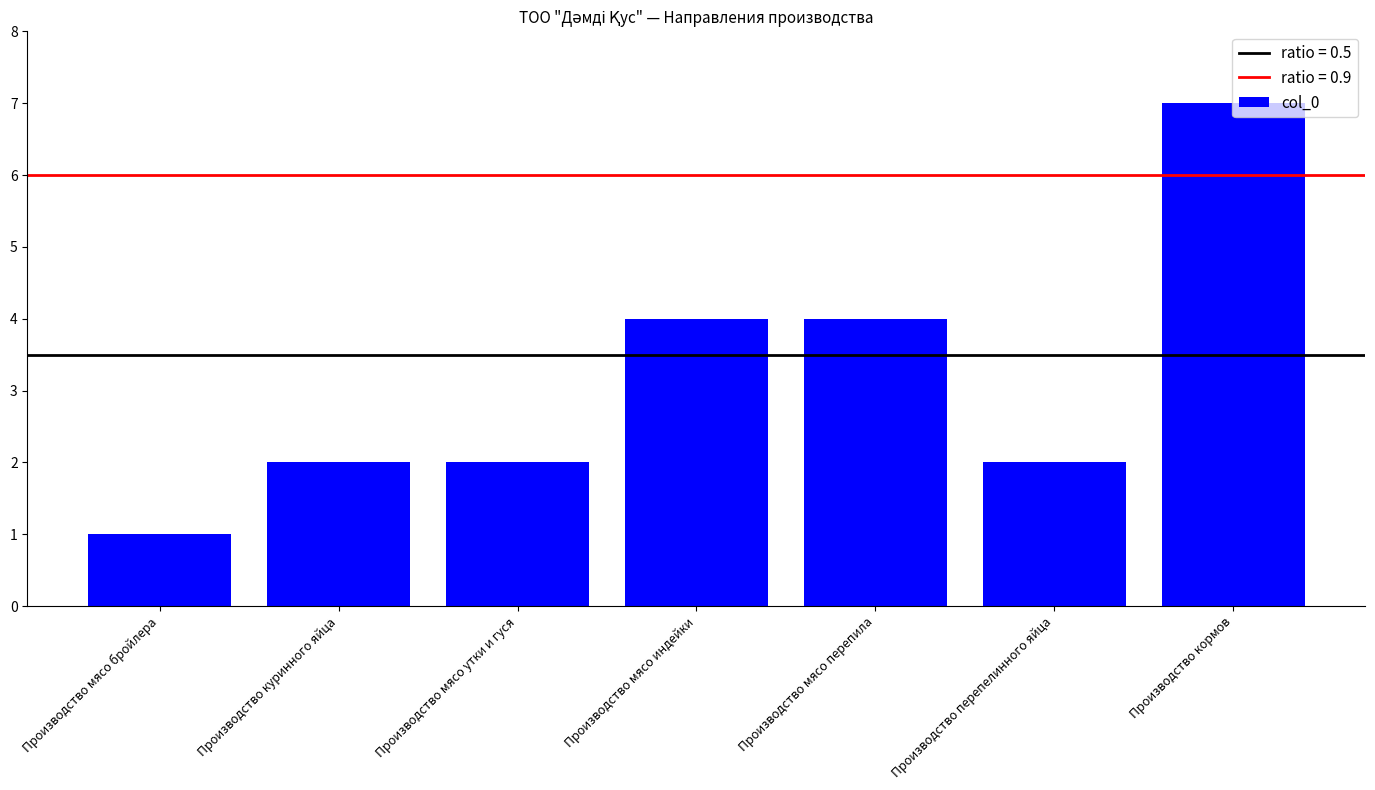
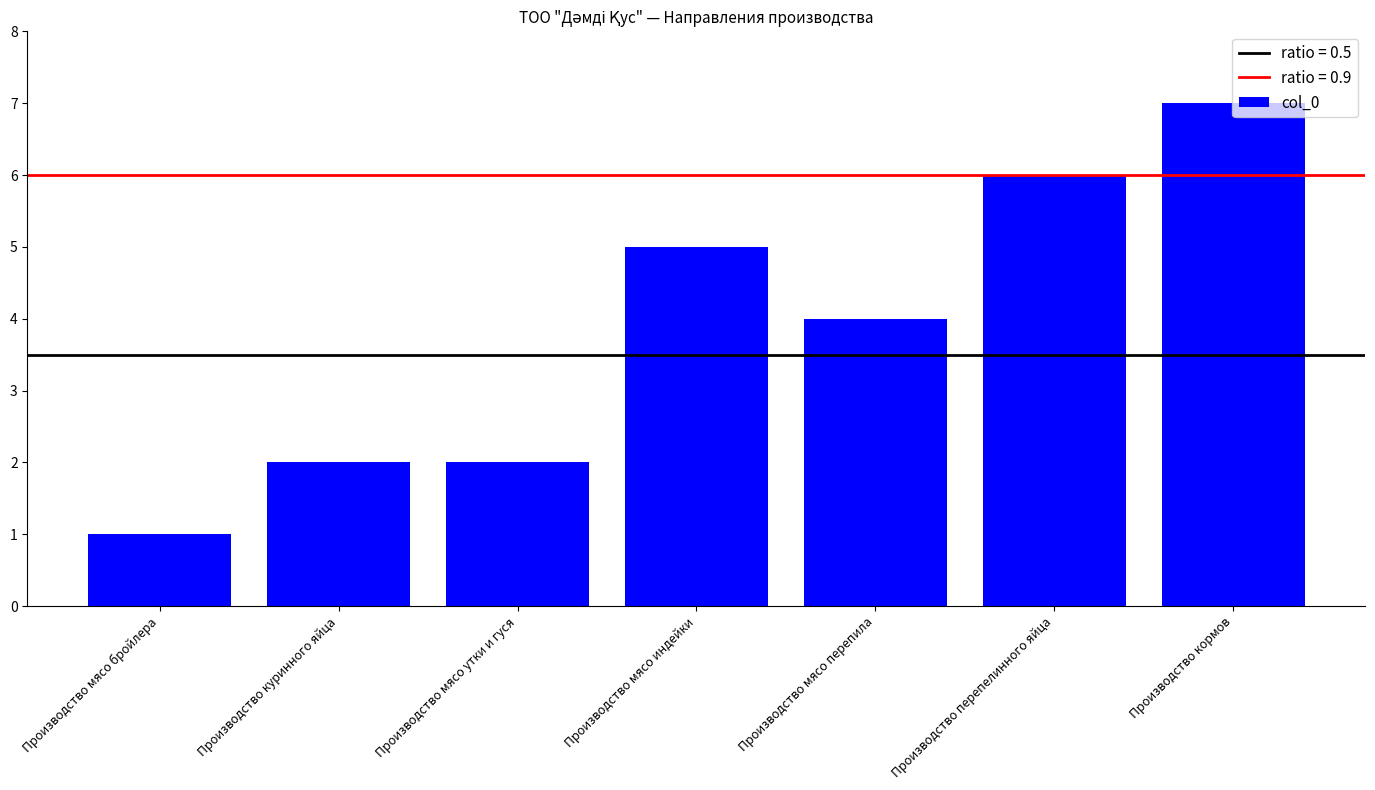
  {
    "Производство мясо бройлера": 1,
    "Производство куринного яйца": 2,
    "Производство мясо утки и гуся": 2,
-   "Производство мясо индейки": 4,
+   "Производство мясо индейки": 5,
    "Производство мясо перепила": 4,
-   "Производство перепелинного яйца": 2
+   "Производство перепелинного яйца": 6
  }
